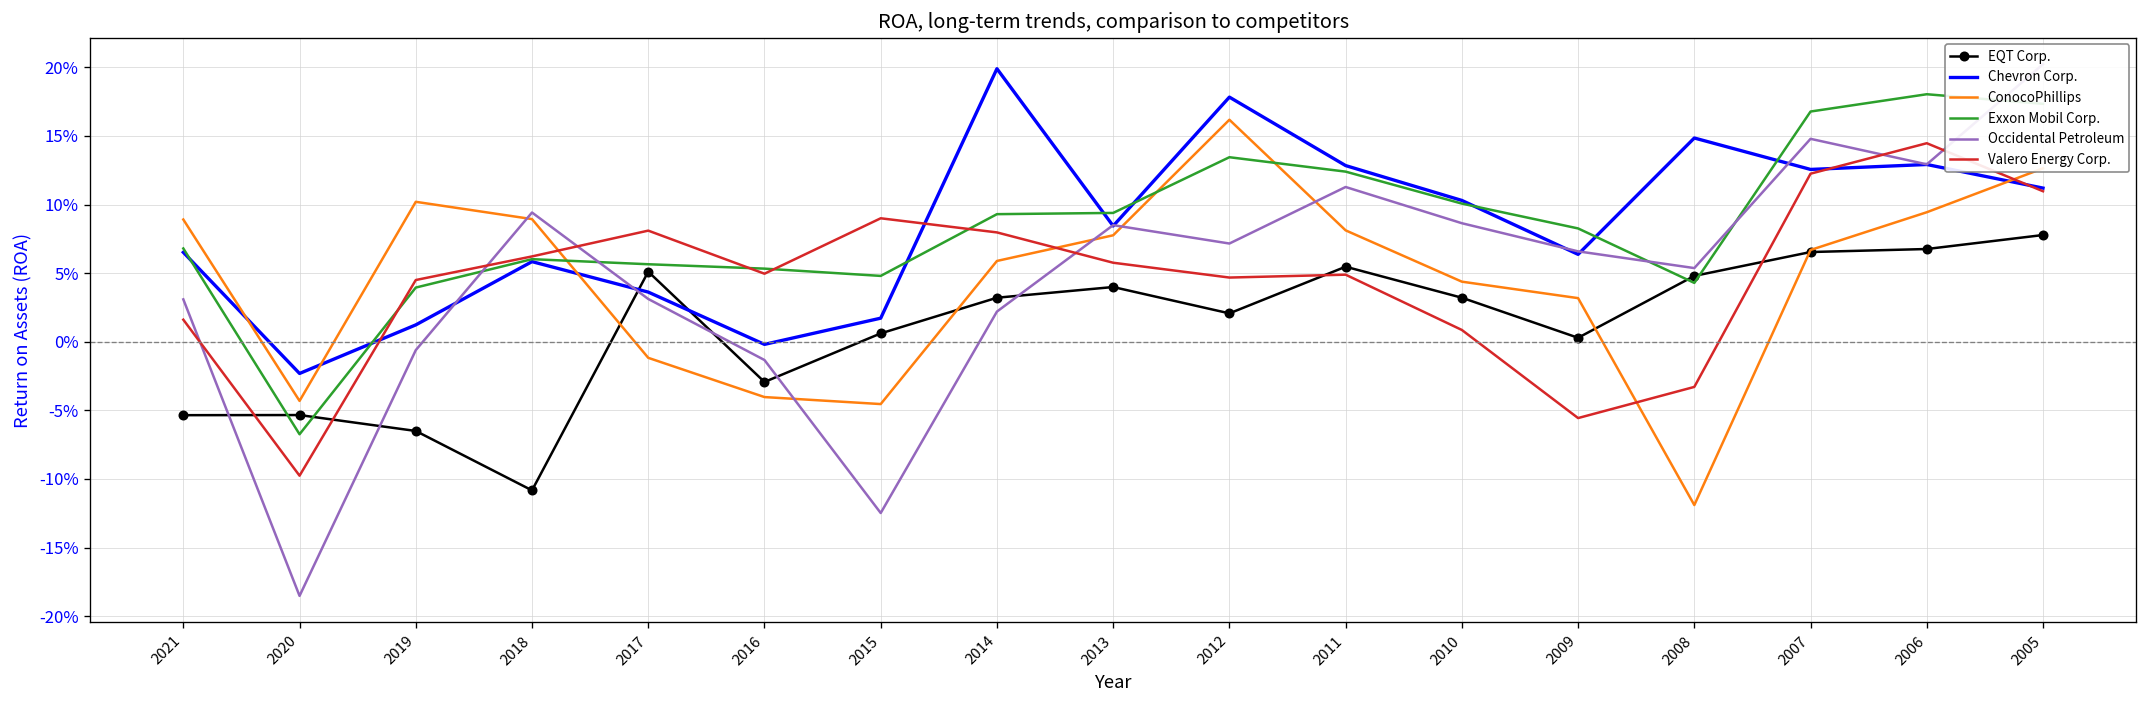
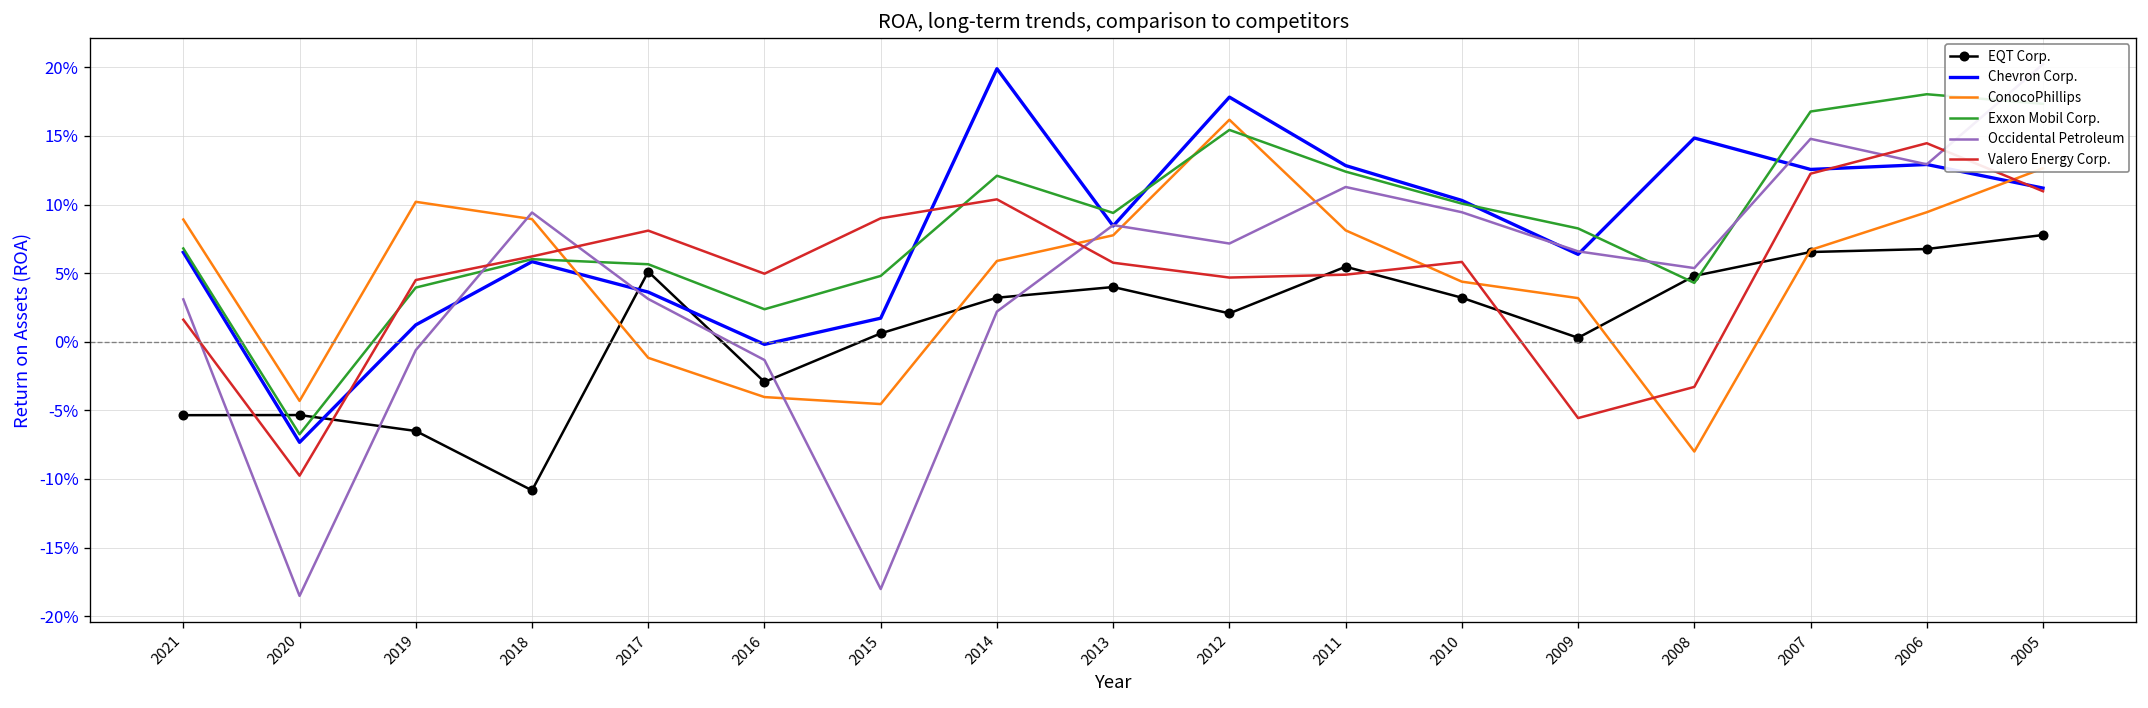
  {
    "EQT Corp.": {
      "2021": "-5.4%",
      "2020": "-5.3%",
      "2019": "-6.5%",
      "2018": "-10.8%",
      "2017": "5.1%",
      "2016": "-2.9%",
      "2015": "0.6%",
      "2014": "3.2%",
      "2013": "4.0%",
      "2012": "2.1%",
      "2011": "5.5%",
      "2010": "3.2%",
      "2009": "0.3%",
      "2008": "4.8%",
      "2006": "6.8%",
      "2005": "7.8%"
    },
    "Chevron Corp.": {
      "2021": "6.5%",
-     "2020": "-2.3%",
+     "2020": "-7.3%",
      "2019": "1.2%",
      "2017": "3.6%",
      "2016": "-0.2%",
      "2015": "1.7%",
      "2014": "19.9%",
      "2012": "17.8%",
      "2011": "12.8%",
      "2010": "10.3%",
      "2008": "14.9%",
      "2007": "12.6%",
      "2005": "11.2%"
    },
    "ConocoPhillips": {
      "2021": "8.9%",
      "2020": "-4.3%",
      "2019": "10.2%",
      "2018": "8.9%",
      "2017": "-1.2%",
      "2016": "-4.0%",
      "2015": "-4.5%",
      "2014": "5.9%",
      "2013": "7.8%",
      "2012": "16.2%",
      "2011": "8.1%",
      "2010": "4.4%",
      "2009": "3.2%",
-     "2008": "-11.9%",
+     "2008": "-8.0%",
      "2006": "9.4%",
      "2005": "12.6%"
    },
    "Exxon Mobil Corp.": {
      "2021": "6.8%",
      "2020": "-6.7%",
      "2019": "4.0%",
      "2017": "5.7%",
-     "2016": "5.3%",
+     "2016": "2.4%",
      "2015": "4.8%",
-     "2014": "9.3%",
+     "2014": "12.1%",
      "2013": "9.4%",
-     "2012": "13.5%",
+     "2012": "15.4%",
      "2011": "12.4%",
      "2010": "10.1%",
      "2009": "8.3%",
      "2008": "4.3%",
      "2007": "16.8%",
      "2006": "18.0%"
    },
    "Occidental Petroleum": {
      "2021": "3.1%",
      "2020": "-18.5%",
      "2019": "-0.6%",
      "2018": "9.4%",
      "2017": "3.1%",
      "2016": "-1.3%",
-     "2015": "-12.5%",
+     "2015": "-18.0%",
      "2014": "2.2%",
      "2012": "7.2%",
      "2011": "11.3%",
-     "2010": "8.6%",
+     "2010": "9.4%",
      "2008": "5.4%",
      "2007": "14.8%"
    },
    "Valero Energy Corp.": {
      "2021": "1.6%",
      "2020": "-9.8%",
      "2019": "4.5%",
      "2017": "8.1%",
      "2016": "5.0%",
      "2015": "9.0%",
-     "2014": "8.0%",
+     "2014": "10.4%",
      "2013": "5.8%",
      "2012": "4.7%",
      "2011": "4.9%",
-     "2010": "0.9%",
+     "2010": "5.8%",
      "2009": "-5.6%",
      "2008": "-3.3%",
      "2007": "12.3%",
      "2006": "14.5%",
      "2005": "11.0%"
    }
  }
